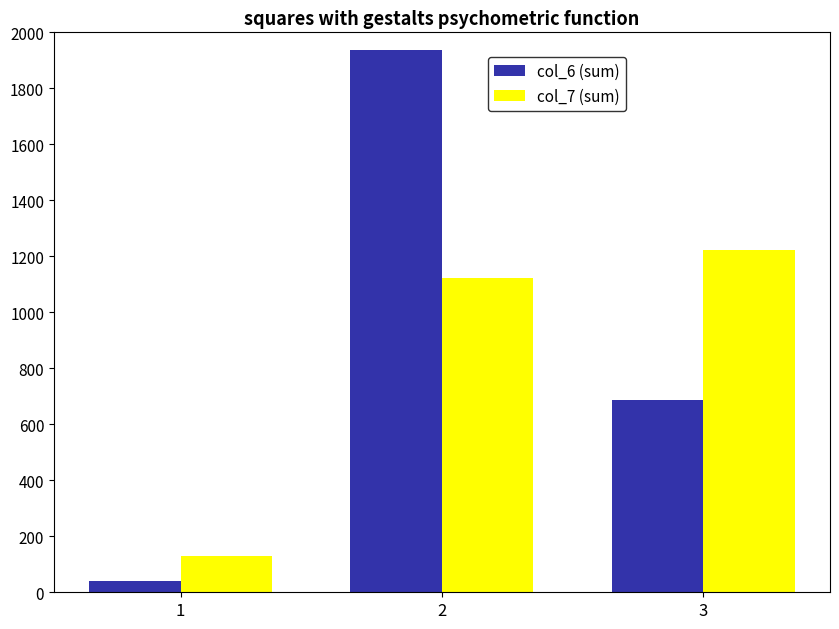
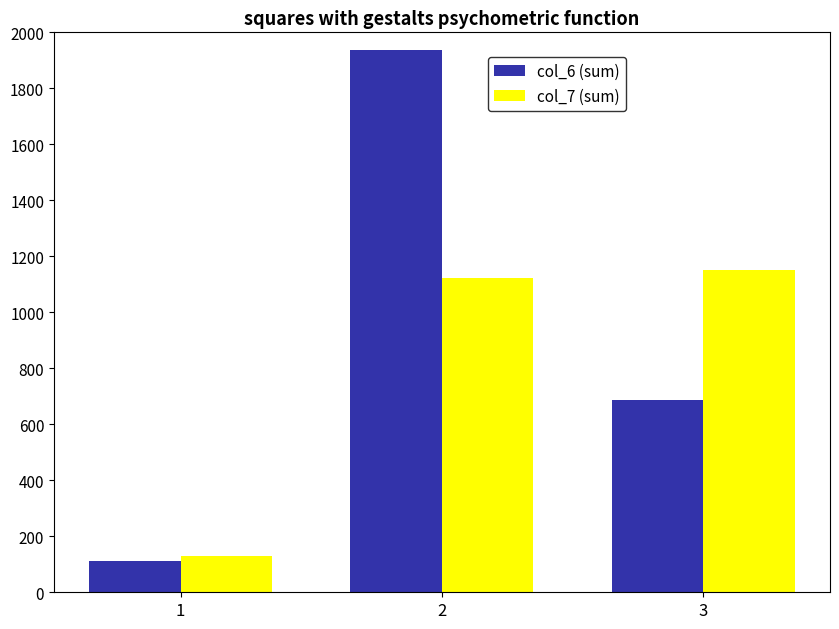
  {
    "col_6 (sum)": {
-     "1": 40,
+     "1": 110,
      "2": 1940,
      "3": 690
    },
    "col_7 (sum)": {
      "1": 130,
      "2": 1120,
-     "3": 1220
+     "3": 1150
    }
  }
